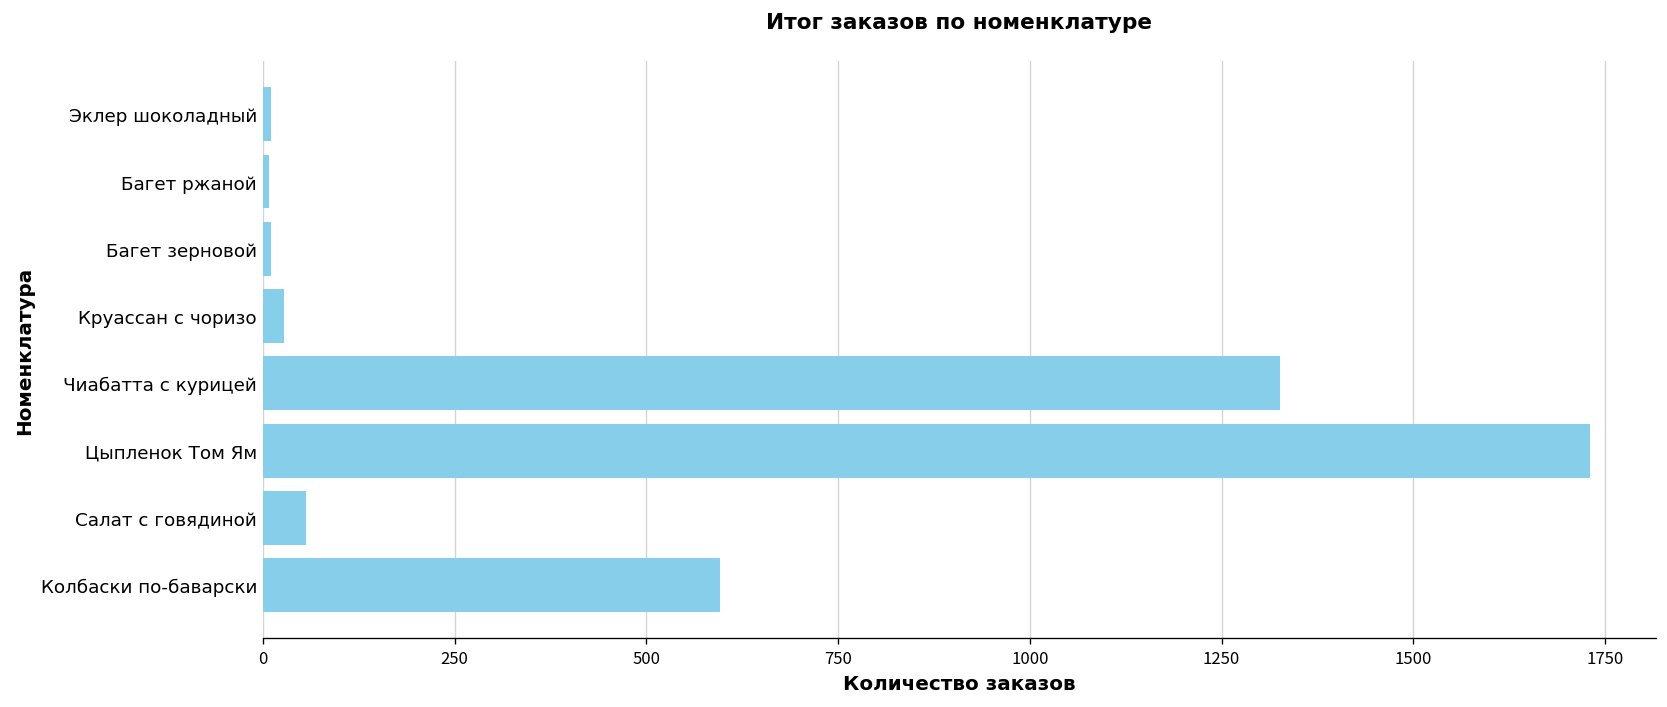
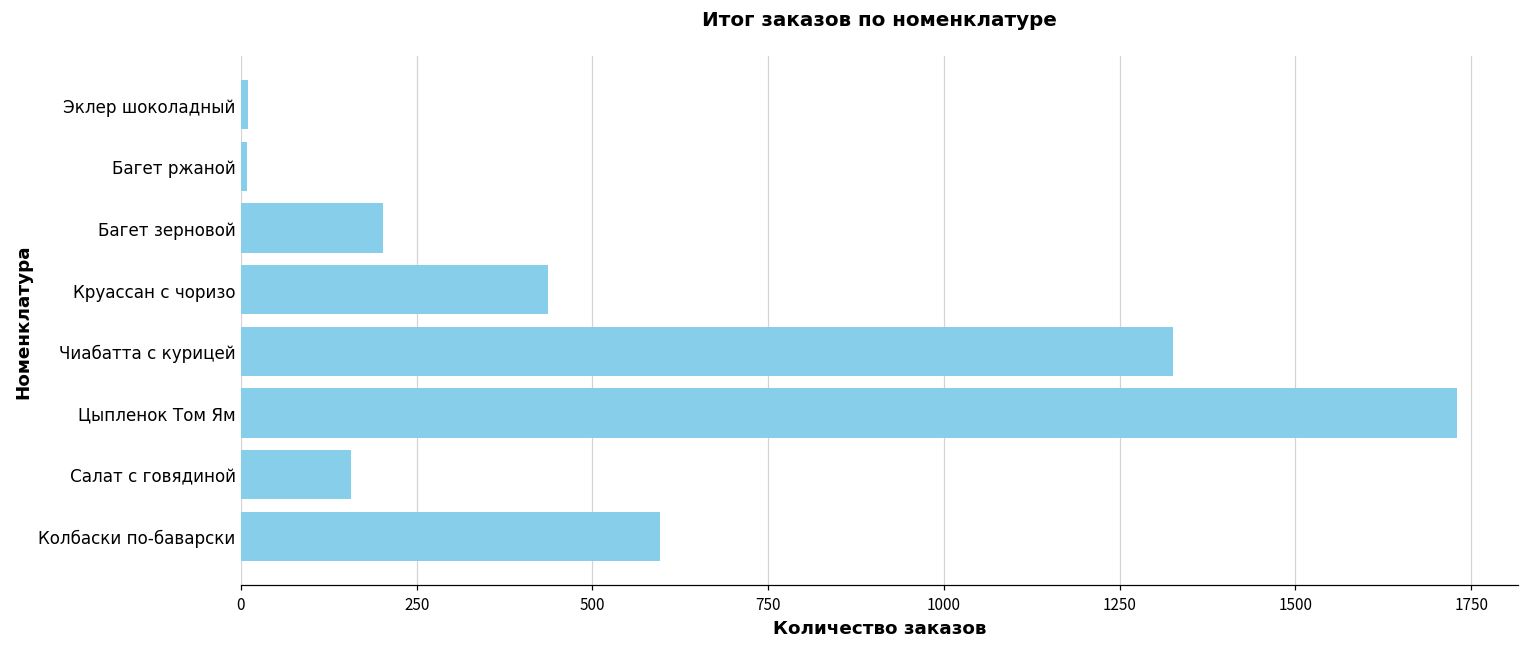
  {
    "Эклер шоколадный": 10,
    "Багет ржаной": 10,
-   "Багет зерновой": 10,
-   "Круассан с чоризо": 30,
+   "Багет зерновой": 200,
+   "Круассан с чоризо": 440,
    "Чиабатта с курицей": 1330,
    "Цыпленок Том Ям": 1730,
-   "Салат с говядиной": 60,
+   "Салат с говядиной": 160,
    "Колбаски по-баварски": 600
  }
